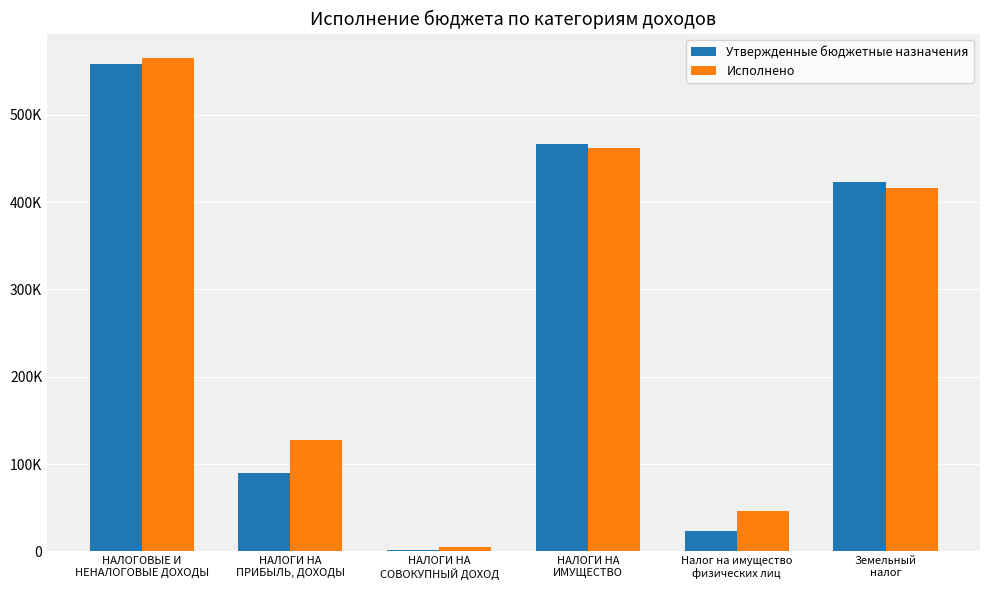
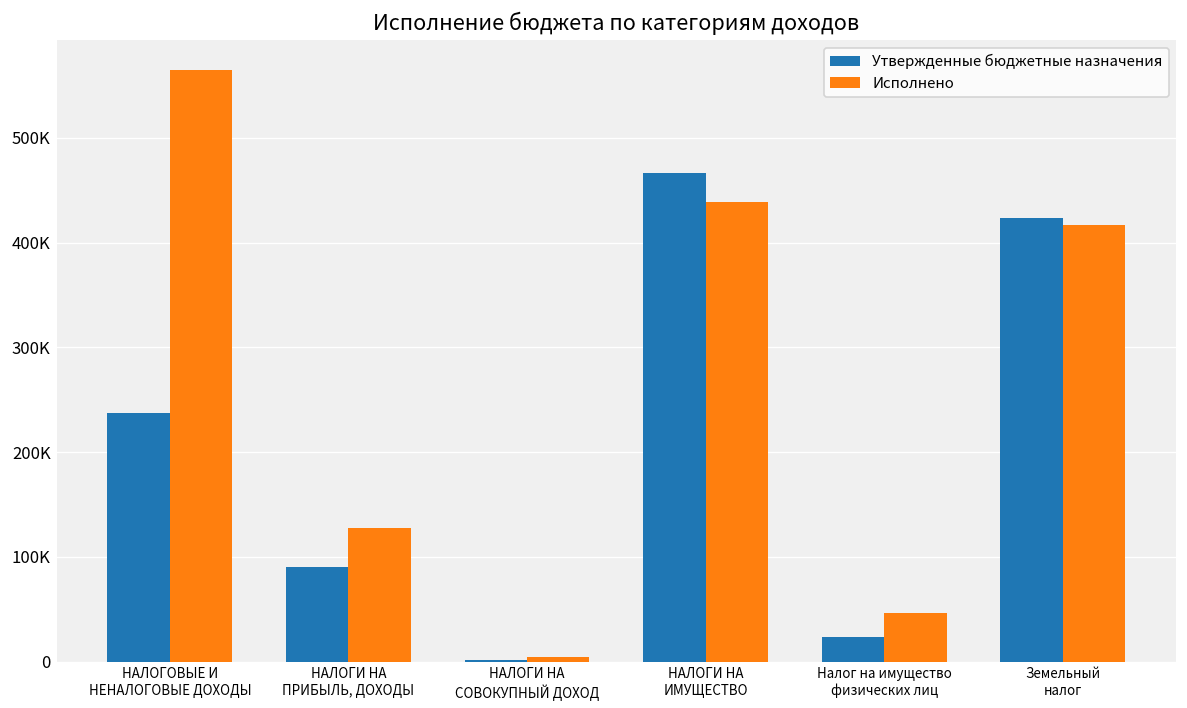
  {
    "Утвержденные бюджетные назначения": {
-     "НАЛОГОВЫЕ И НЕНАЛОГОВЫЕ ДОХОДЫ": 560000,
+     "НАЛОГОВЫЕ И НЕНАЛОГОВЫЕ ДОХОДЫ": 240000,
      "НАЛОГИ НА ПРИБЫЛЬ, ДОХОДЫ": 90000,
      "НАЛОГИ НА ИМУЩЕСТВО": 470000,
      "Налог на имущество физических лиц": 20000,
      "Земельный налог": 420000
    },
    "Исполнено": {
      "НАЛОГОВЫЕ И НЕНАЛОГОВЫЕ ДОХОДЫ": 560000,
      "НАЛОГИ НА ПРИБЫЛЬ, ДОХОДЫ": 130000,
      "НАЛОГИ НА СОВОКУПНЫЙ ДОХОД": 0,
-     "НАЛОГИ НА ИМУЩЕСТВО": 460000,
+     "НАЛОГИ НА ИМУЩЕСТВО": 440000,
      "Налог на имущество физических лиц": 50000,
      "Земельный налог": 420000
    }
  }
